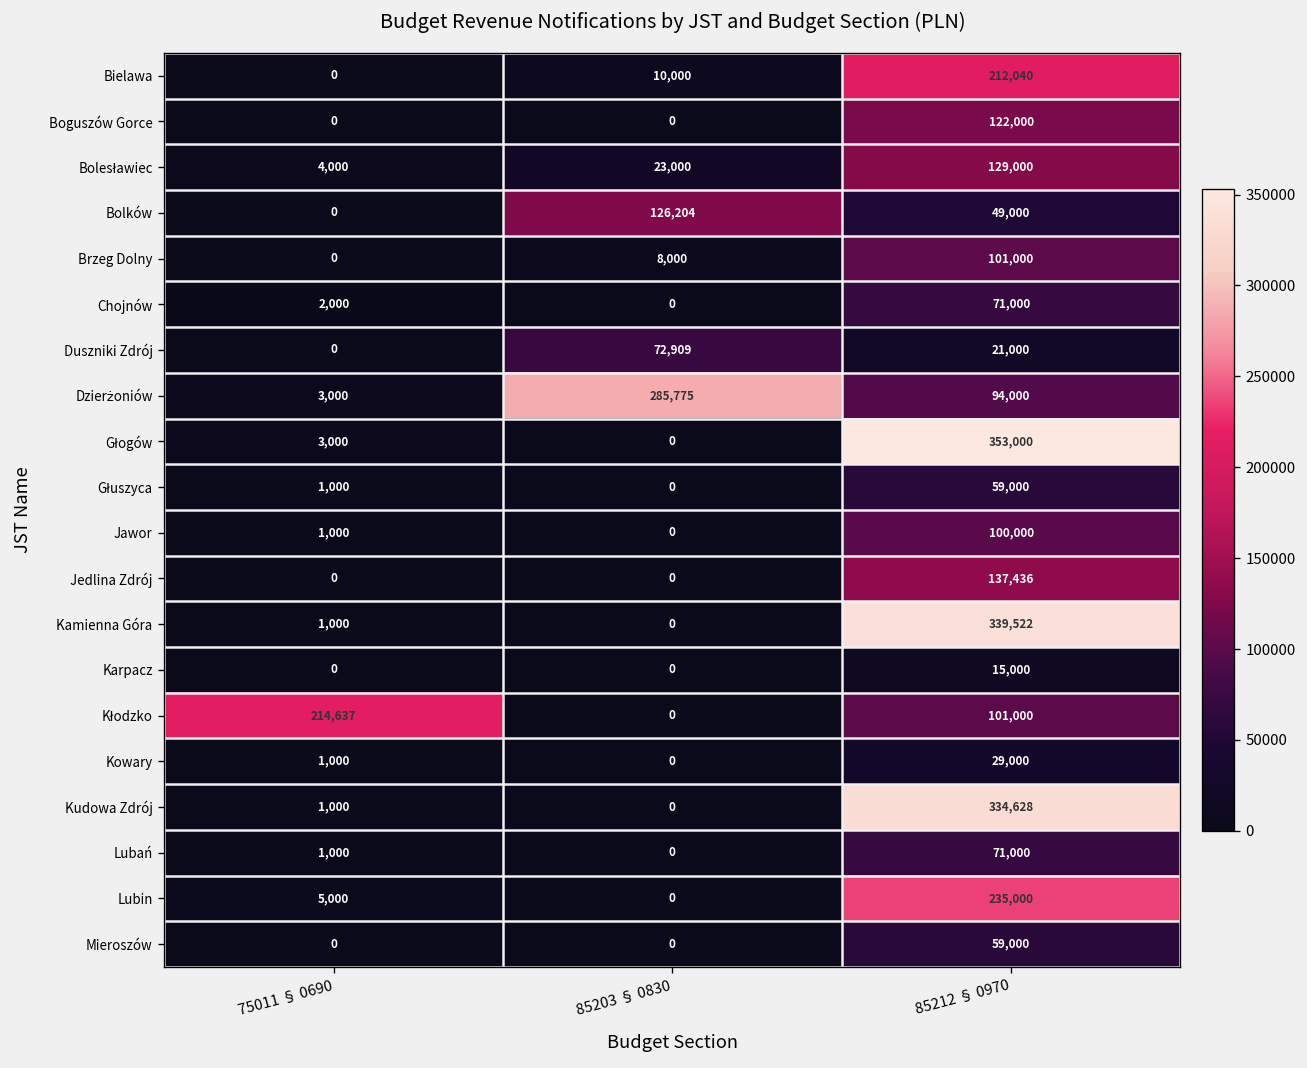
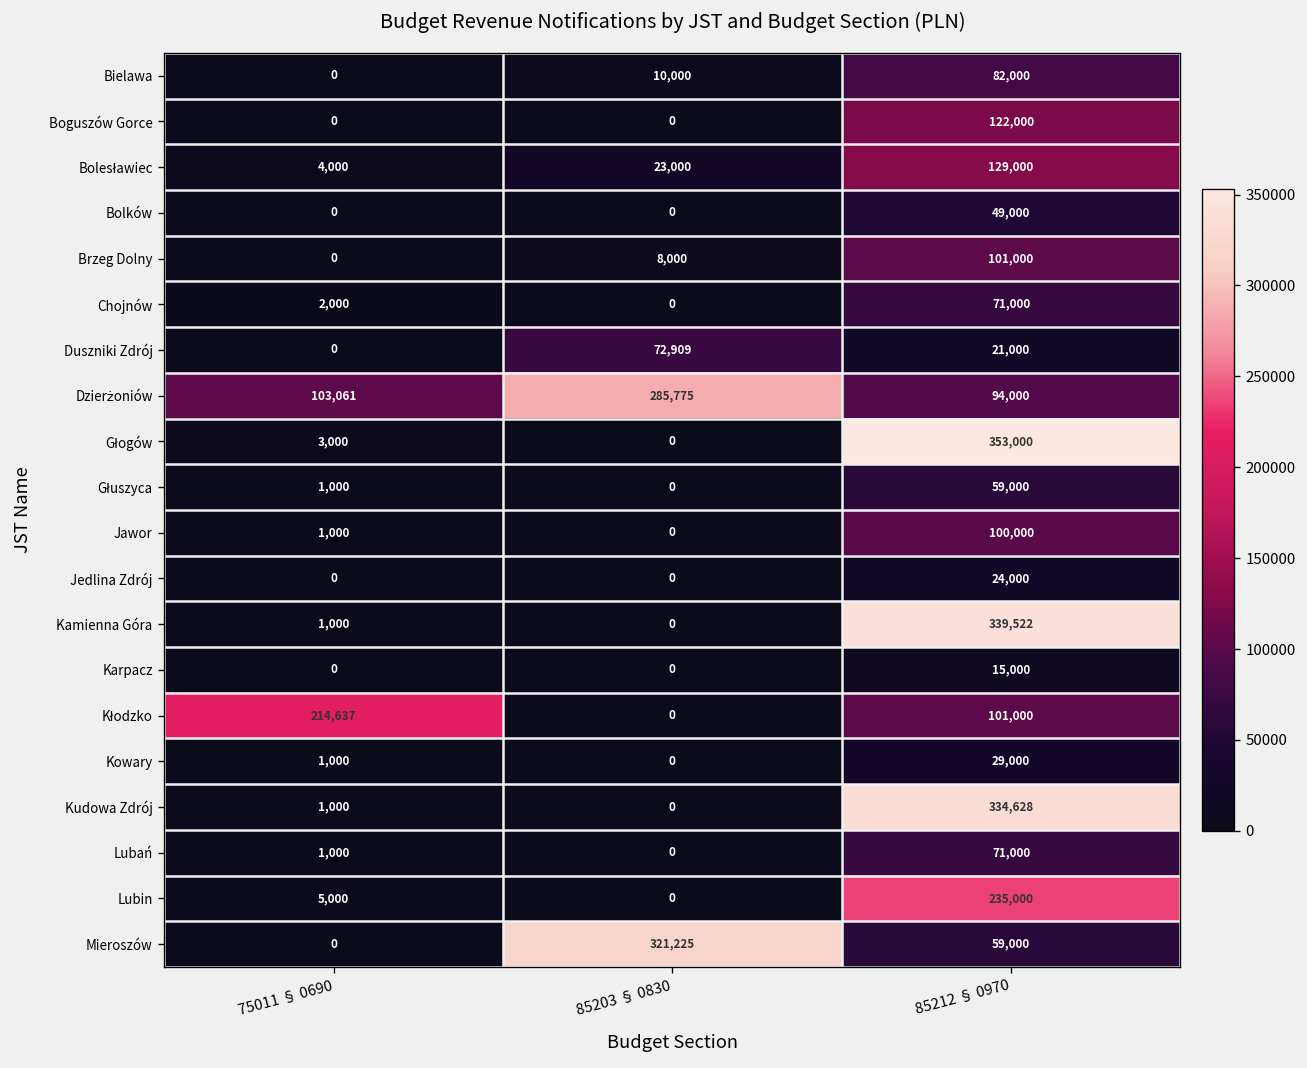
  {
    "Bielawa": {
      "75011 § 0690": "0",
      "85203 § 0830": "10,000",
-     "85212 § 0970": "212,040"
+     "85212 § 0970": "82,000"
    },
    "Boguszów Gorce": {
      "75011 § 0690": "0",
      "85203 § 0830": "0",
      "85212 § 0970": "122,000"
    },
    "Bolesławiec": {
      "75011 § 0690": "4,000",
      "85203 § 0830": "23,000",
      "85212 § 0970": "129,000"
    },
    "Bolków": {
      "75011 § 0690": "0",
-     "85203 § 0830": "126,204",
+     "85203 § 0830": "0",
      "85212 § 0970": "49,000"
    },
    "Brzeg Dolny": {
      "75011 § 0690": "0",
      "85203 § 0830": "8,000",
      "85212 § 0970": "101,000"
    },
    "Chojnów": {
      "75011 § 0690": "2,000",
      "85203 § 0830": "0",
      "85212 § 0970": "71,000"
    },
    "Duszniki Zdrój": {
      "75011 § 0690": "0",
      "85203 § 0830": "72,909",
      "85212 § 0970": "21,000"
    },
    "Dzierżoniów": {
-     "75011 § 0690": "3,000",
+     "75011 § 0690": "103,061",
      "85203 § 0830": "285,775",
      "85212 § 0970": "94,000"
    },
    "Głogów": {
      "75011 § 0690": "3,000",
      "85203 § 0830": "0",
      "85212 § 0970": "353,000"
    },
    "Głuszyca": {
      "75011 § 0690": "1,000",
      "85203 § 0830": "0",
      "85212 § 0970": "59,000"
    },
    "Jawor": {
      "75011 § 0690": "1,000",
      "85203 § 0830": "0",
      "85212 § 0970": "100,000"
    },
    "Jedlina Zdrój": {
      "75011 § 0690": "0",
      "85203 § 0830": "0",
-     "85212 § 0970": "137,436"
+     "85212 § 0970": "24,000"
    },
    "Kamienna Góra": {
      "75011 § 0690": "1,000",
      "85203 § 0830": "0",
      "85212 § 0970": "339,522"
    },
    "Karpacz": {
      "75011 § 0690": "0",
      "85203 § 0830": "0",
      "85212 § 0970": "15,000"
    },
    "Kłodzko": {
      "75011 § 0690": "214,637",
      "85203 § 0830": "0",
      "85212 § 0970": "101,000"
    },
    "Kowary": {
      "75011 § 0690": "1,000",
      "85203 § 0830": "0",
      "85212 § 0970": "29,000"
    },
    "Kudowa Zdrój": {
      "75011 § 0690": "1,000",
      "85203 § 0830": "0",
      "85212 § 0970": "334,628"
    },
    "Lubań": {
      "75011 § 0690": "1,000",
      "85203 § 0830": "0",
      "85212 § 0970": "71,000"
    },
    "Lubin": {
      "75011 § 0690": "5,000",
      "85203 § 0830": "0",
      "85212 § 0970": "235,000"
    },
    "Mieroszów": {
      "75011 § 0690": "0",
-     "85203 § 0830": "0",
+     "85203 § 0830": "321,225",
      "85212 § 0970": "59,000"
    }
  }
